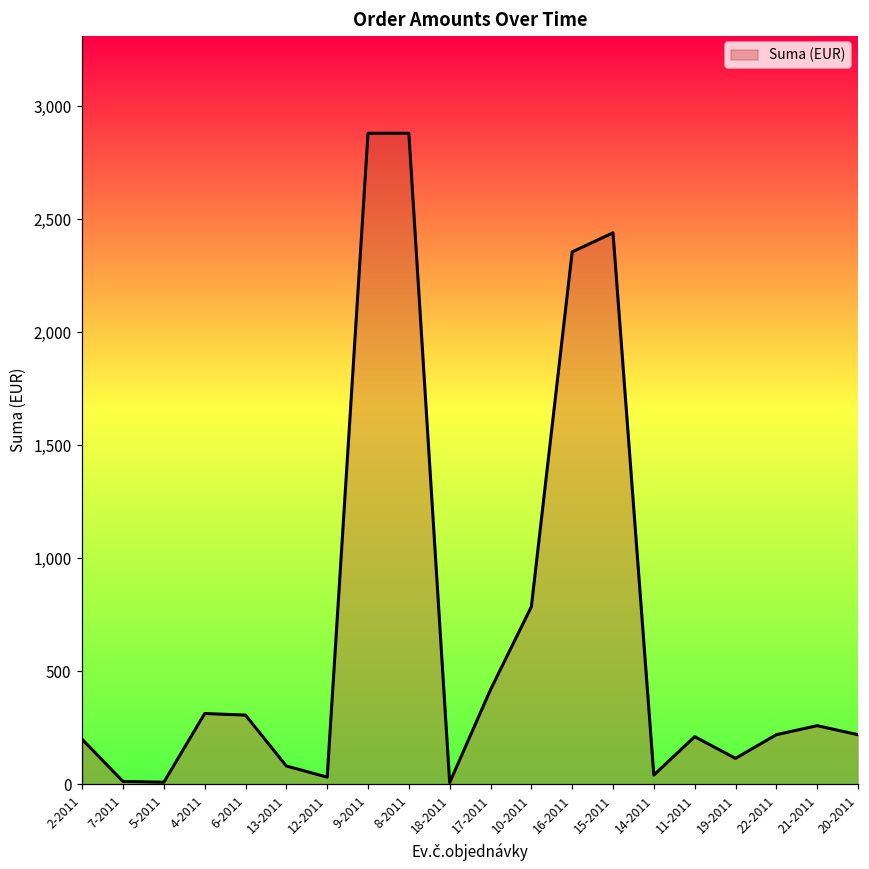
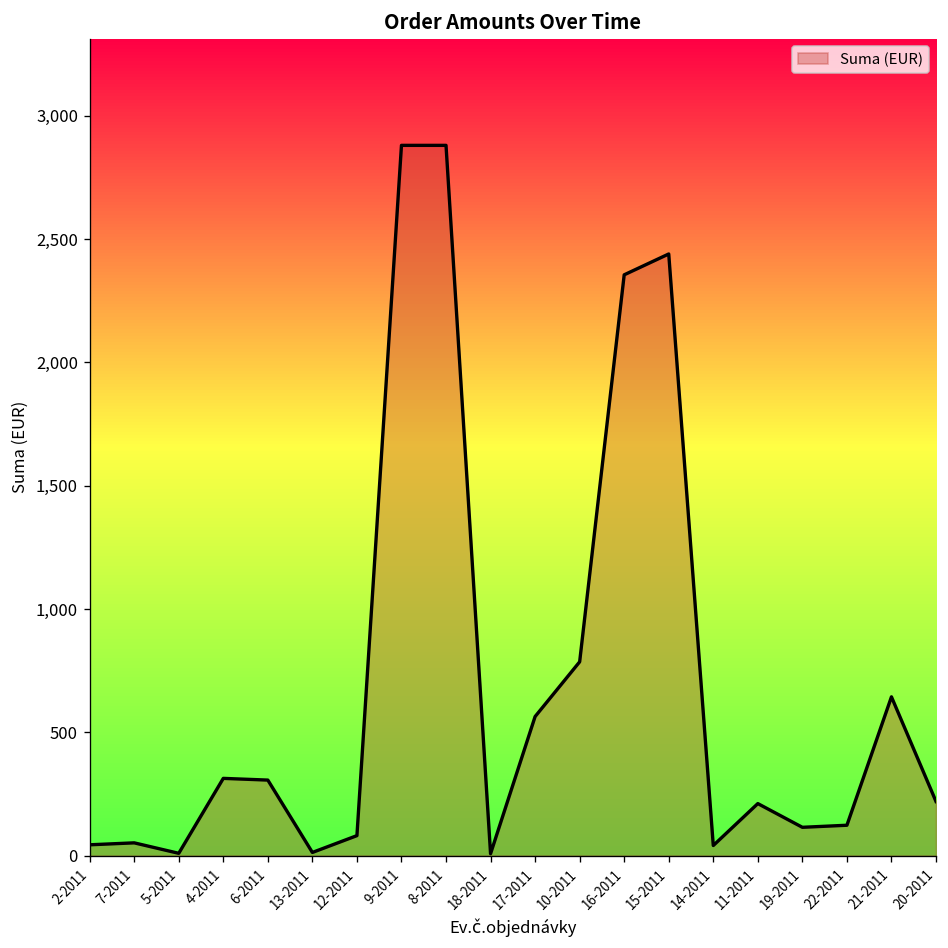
  {
-   "2-2011": "200",
-   "7-2011": "10",
+   "2-2011": "40",
+   "7-2011": "50",
    "5-2011": "10",
    "4-2011": "310",
    "6-2011": "310",
-   "13-2011": "80",
-   "12-2011": "30",
+   "13-2011": "10",
+   "12-2011": "80",
    "9-2011": "2,880",
    "8-2011": "2,880",
    "18-2011": "10",
-   "17-2011": "420",
+   "17-2011": "560",
    "10-2011": "790",
    "16-2011": "2,360",
    "15-2011": "2,440",
    "14-2011": "40",
    "11-2011": "210",
    "19-2011": "120",
-   "22-2011": "220",
-   "21-2011": "260",
+   "22-2011": "120",
+   "21-2011": "640",
    "20-2011": "220"
  }
